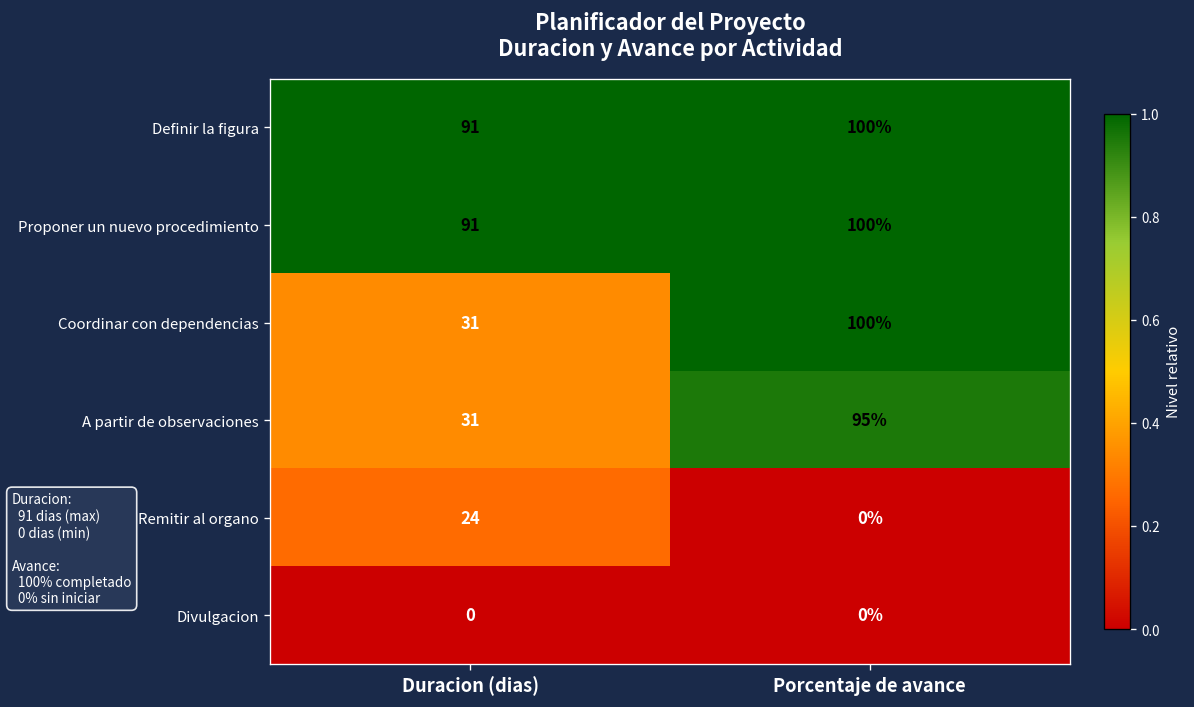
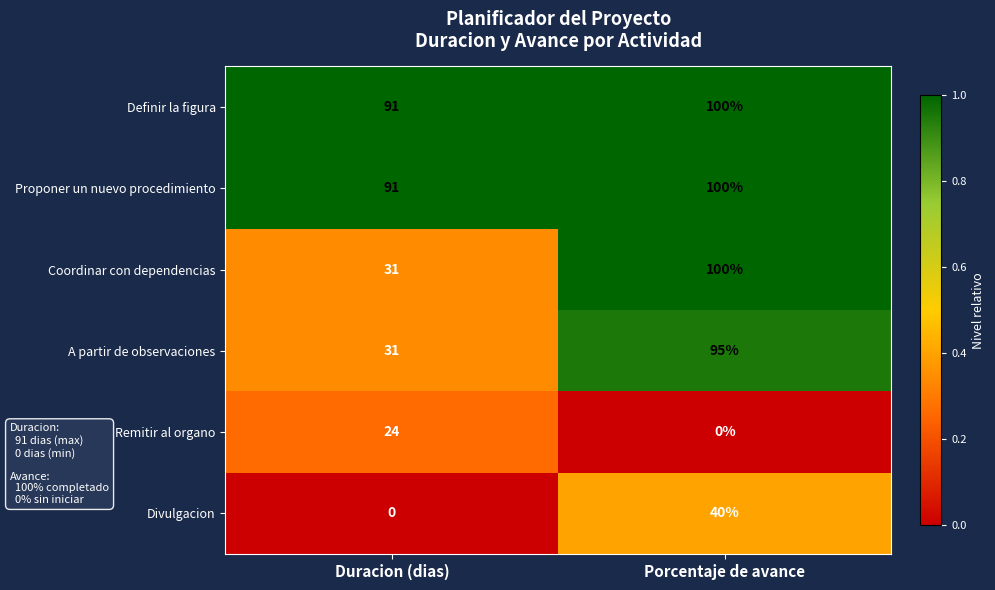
  {
    "Definir la figura": {
      "Duracion (dias)": "91",
      "Porcentaje de avance": "100%"
    },
    "Proponer un nuevo procedimiento": {
      "Duracion (dias)": "91",
      "Porcentaje de avance": "100%"
    },
    "Coordinar con dependencias": {
      "Duracion (dias)": "31",
      "Porcentaje de avance": "100%"
    },
    "A partir de observaciones": {
      "Duracion (dias)": "31",
      "Porcentaje de avance": "95%"
    },
    "Remitir al organo": {
      "Duracion (dias)": "24",
      "Porcentaje de avance": "0%"
    },
    "Divulgacion": {
      "Duracion (dias)": "0",
-     "Porcentaje de avance": "0%"
+     "Porcentaje de avance": "40%"
    }
  }
